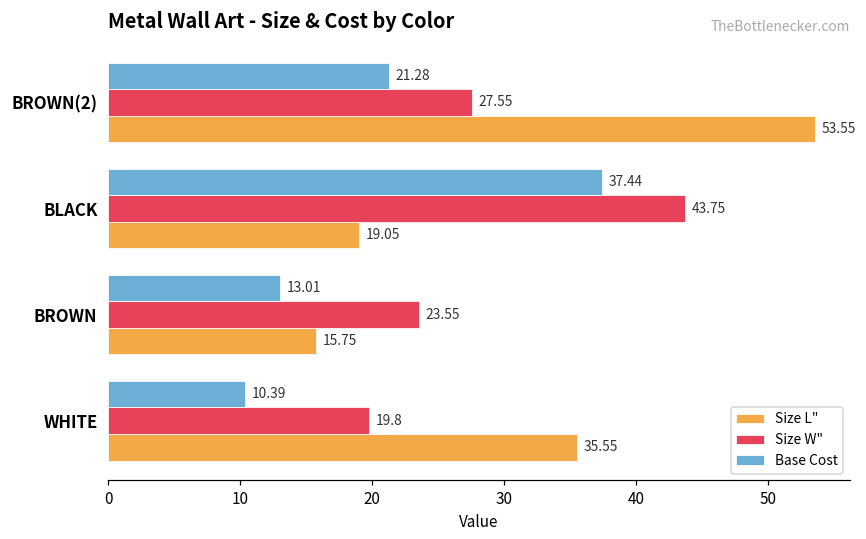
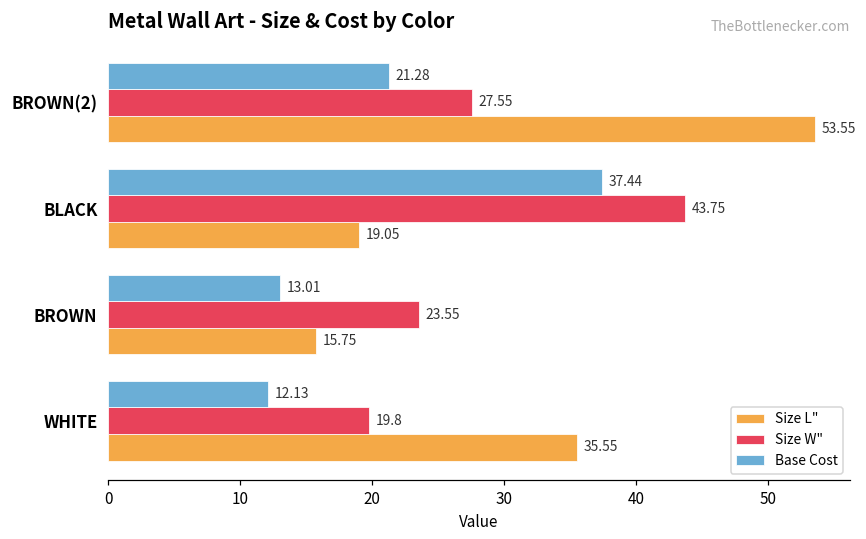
  {
    "Size L\"": {
      "BROWN(2)": 53.55,
      "BLACK": 19.05,
      "BROWN": 15.75,
      "WHITE": 35.55
    },
    "Size W\"": {
      "BROWN(2)": 27.55,
      "BLACK": 43.75,
      "BROWN": 23.55,
      "WHITE": 19.8
    },
    "Base Cost": {
      "BROWN(2)": 21.28,
      "BLACK": 37.44,
      "BROWN": 13.01,
-     "WHITE": 10.39
+     "WHITE": 12.13
    }
  }
